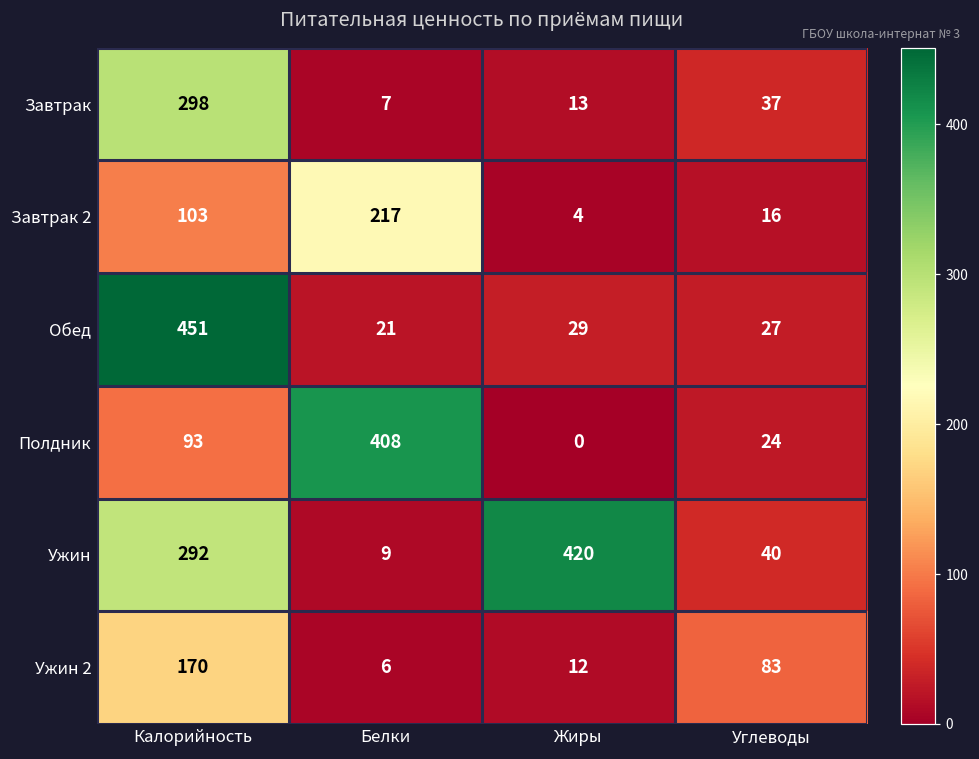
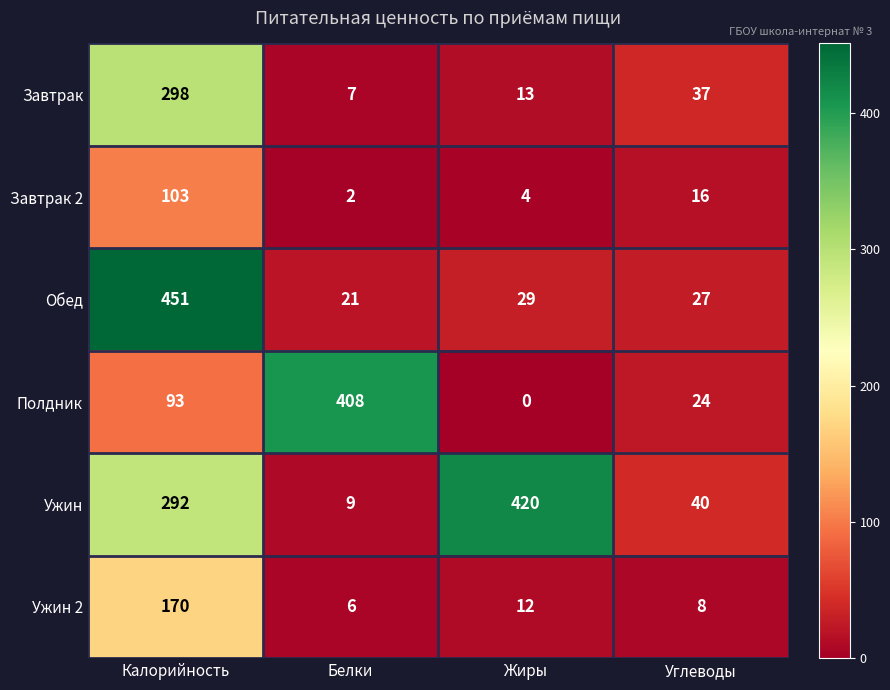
  {
    "Завтрак": {
      "Калорийность": 298,
      "Белки": 7,
      "Жиры": 13,
      "Углеводы": 37
    },
    "Завтрак 2": {
      "Калорийность": 103,
-     "Белки": 217,
+     "Белки": 2,
      "Жиры": 4,
      "Углеводы": 16
    },
    "Обед": {
      "Калорийность": 451,
      "Белки": 21,
      "Жиры": 29,
      "Углеводы": 27
    },
    "Полдник": {
      "Калорийность": 93,
      "Белки": 408,
      "Жиры": 0,
      "Углеводы": 24
    },
    "Ужин": {
      "Калорийность": 292,
      "Белки": 9,
      "Жиры": 420,
      "Углеводы": 40
    },
    "Ужин 2": {
      "Калорийность": 170,
      "Белки": 6,
      "Жиры": 12,
-     "Углеводы": 83
+     "Углеводы": 8
    }
  }
